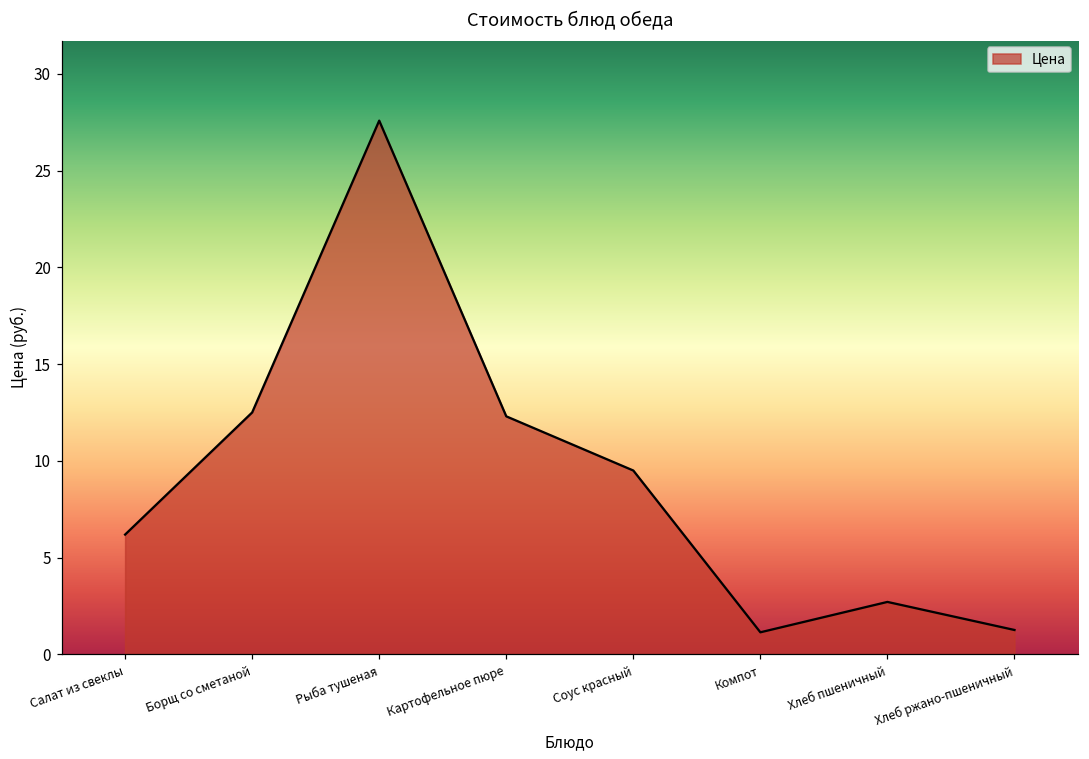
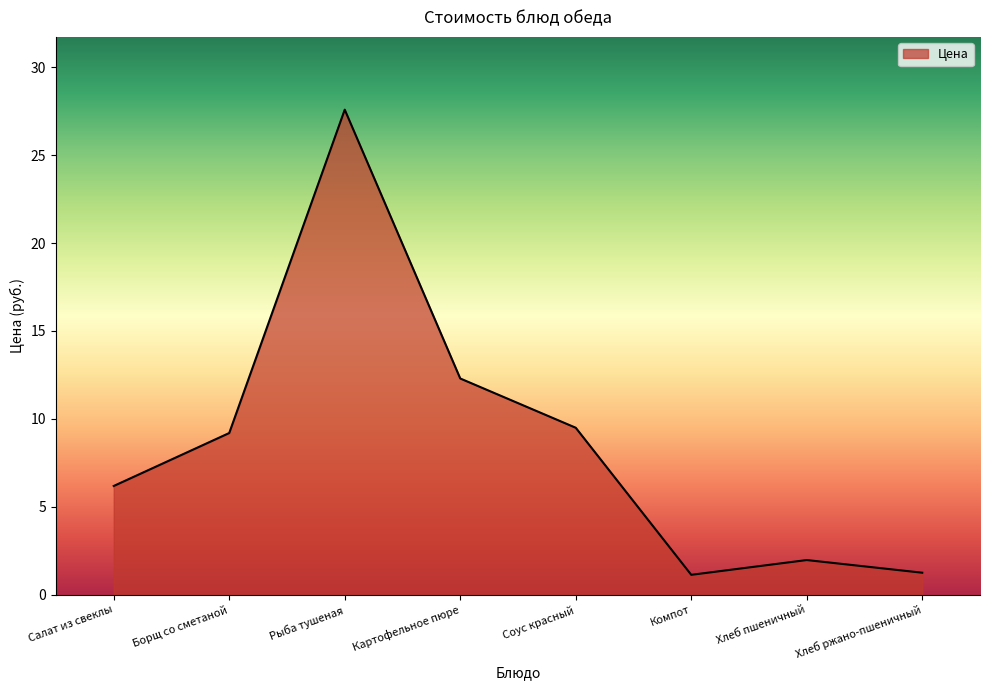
  {
    "Салат из свеклы": 6.2,
-   "Борщ со сметаной": 12.5,
+   "Борщ со сметаной": 9.2,
    "Рыба тушеная": 27.6,
    "Картофельное пюре": 12.3,
    "Соус красный": 9.5,
    "Компот": 1.1,
-   "Хлеб пшеничный": 2.7,
+   "Хлеб пшеничный": 2.0,
    "Хлеб ржано-пшеничный": 1.3
  }
